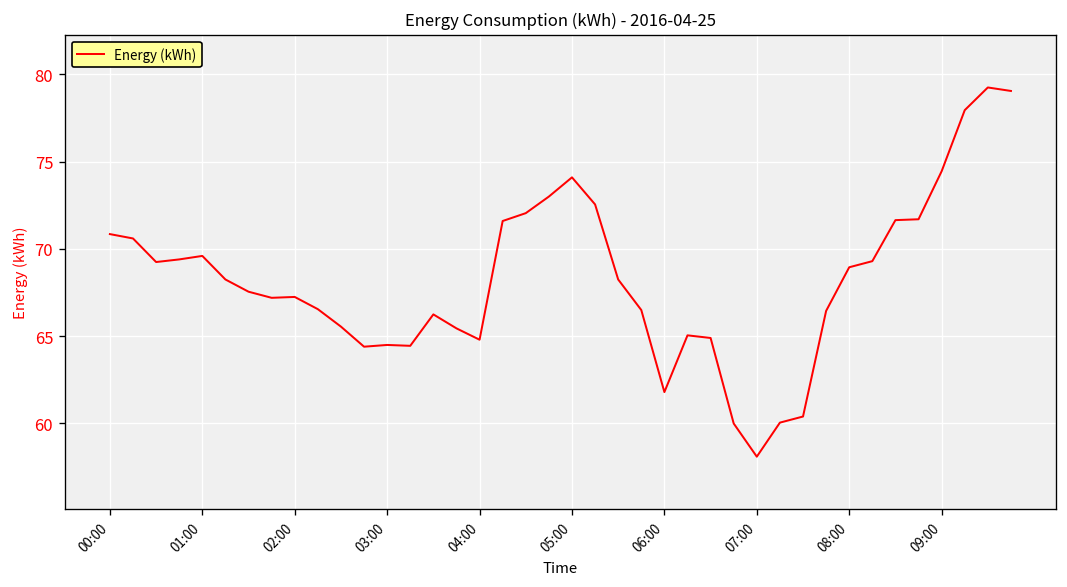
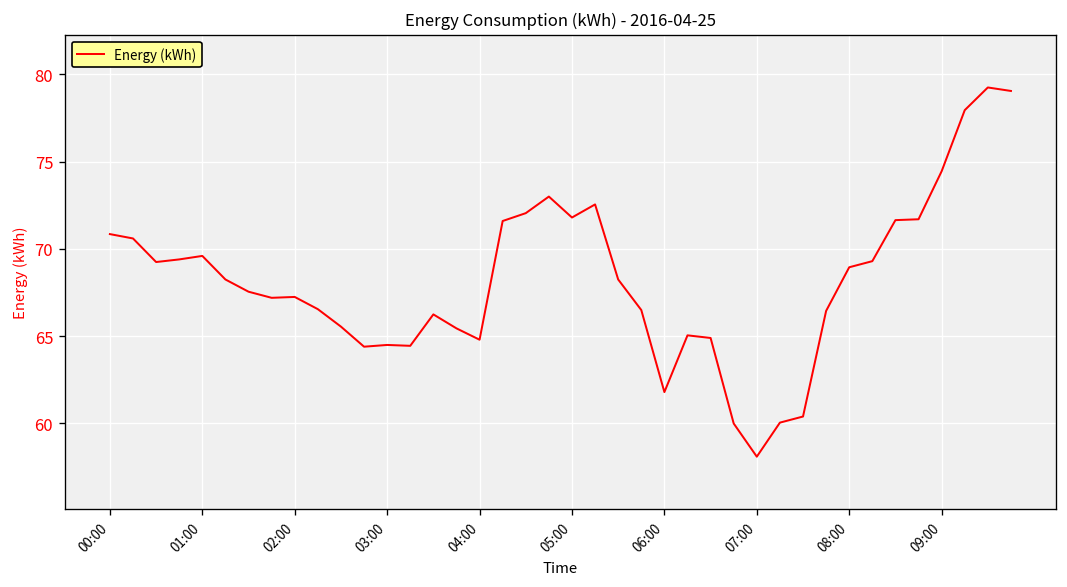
  {
    "00:00": 70.9,
    "01:00": 69.6,
    "02:00": 67.3,
    "03:00": 64.5,
    "04:00": 64.8,
-   "05:00": 74.1,
+   "05:00": 71.8,
    "06:00": 61.8,
    "07:00": 58.1,
    "08:00": 69.0,
    "09:00": 74.5
  }
